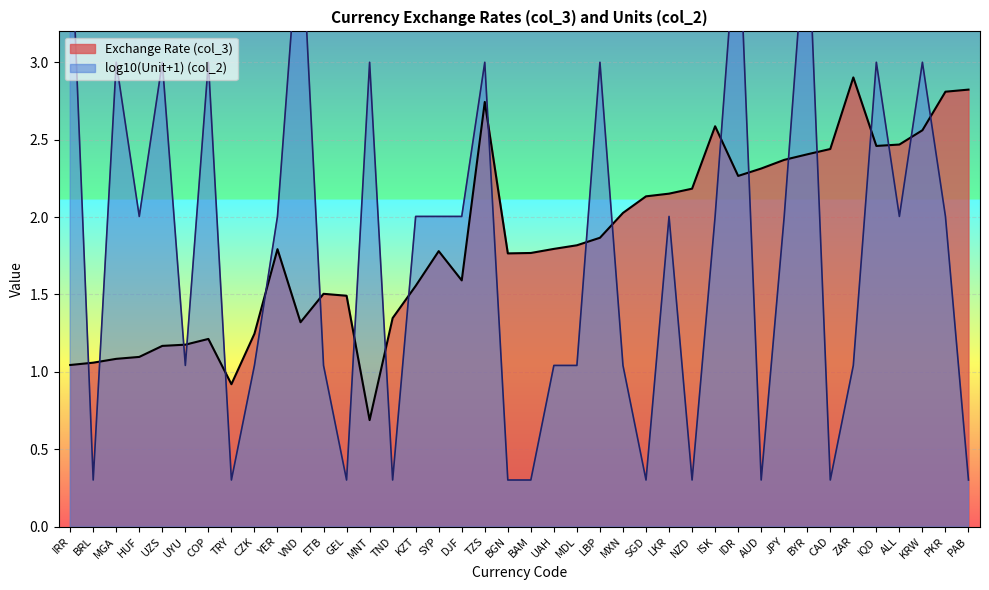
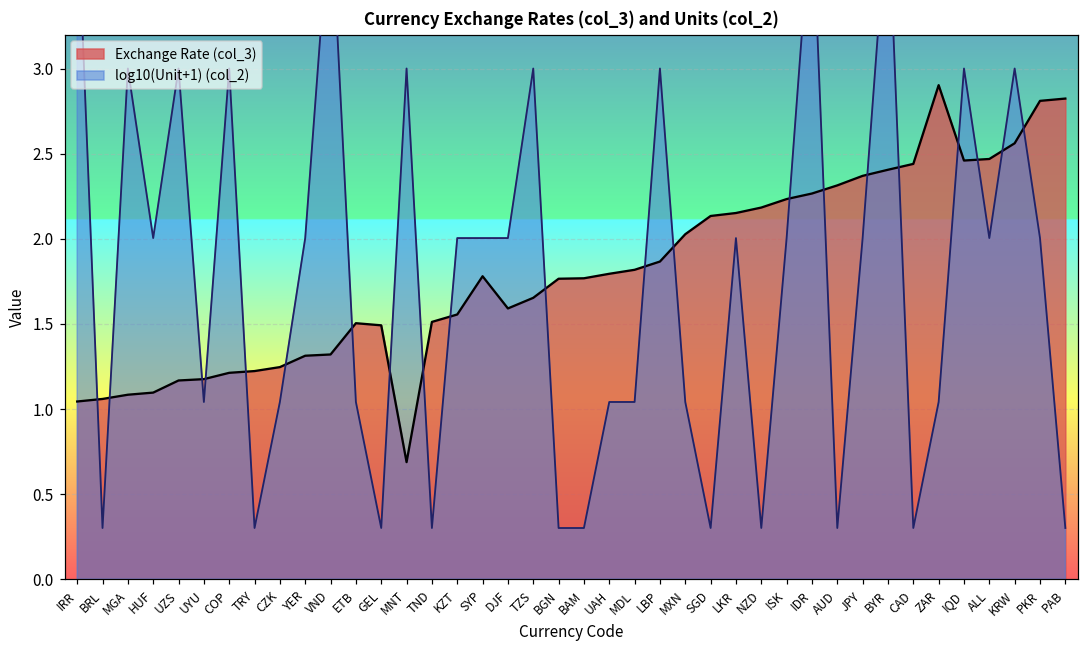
  {
    "Exchange Rate (col_3)": {
      "IRR": 1.04,
      "BRL": 1.06,
      "MGA": 1.08,
      "HUF": 1.10,
      "UZS": 1.17,
      "UYU": 1.18,
      "COP": 1.21,
-     "TRY": 0.92,
+     "TRY": 1.22,
      "CZK": 1.25,
-     "YER": 1.79,
+     "YER": 1.31,
      "VND": 1.32,
      "ETB": 1.50,
      "GEL": 1.49,
      "MNT": 0.69,
-     "TND": 1.35,
+     "TND": 1.51,
      "KZT": 1.56,
      "SYP": 1.78,
      "DJF": 1.59,
-     "TZS": 2.74,
+     "TZS": 1.65,
      "BGN": 1.77,
      "BAM": 1.77,
      "UAH": 1.79,
      "MDL": 1.82,
      "LBP": 1.87,
      "MXN": 2.03,
      "SGD": 2.13,
      "LKR": 2.15,
      "NZD": 2.18,
-     "ISK": 2.59,
+     "ISK": 2.23,
      "IDR": 2.27,
      "AUD": 2.31,
      "JPY": 2.37,
      "BYR": 2.41,
      "CAD": 2.44,
      "ZAR": 2.90,
      "IQD": 2.46,
      "ALL": 2.47,
      "KRW": 2.56,
      "PKR": 2.81,
      "PAB": 2.82
    },
    "log10(Unit+1) (col_2)": {
      "BRL": 0.30,
      "HUF": 2.00,
      "UYU": 1.04,
      "TRY": 0.30,
      "CZK": 1.04,
      "YER": 2.00,
      "ETB": 1.04,
      "GEL": 0.30,
      "MNT": 3.00,
      "TND": 0.30,
      "KZT": 2.00,
      "SYP": 2.00,
      "DJF": 2.00,
      "TZS": 3.00,
      "BGN": 0.30,
      "BAM": 0.30,
      "UAH": 1.04,
      "MDL": 1.04,
      "LBP": 3.00,
      "MXN": 1.04,
      "SGD": 0.30,
      "LKR": 2.00,
      "NZD": 0.30,
      "ISK": 2.00,
      "AUD": 0.30,
      "JPY": 2.00,
      "CAD": 0.30,
      "ZAR": 1.04,
      "IQD": 3.00,
      "ALL": 2.00,
      "KRW": 3.00,
      "PKR": 2.00,
      "PAB": 0.30
    }
  }
